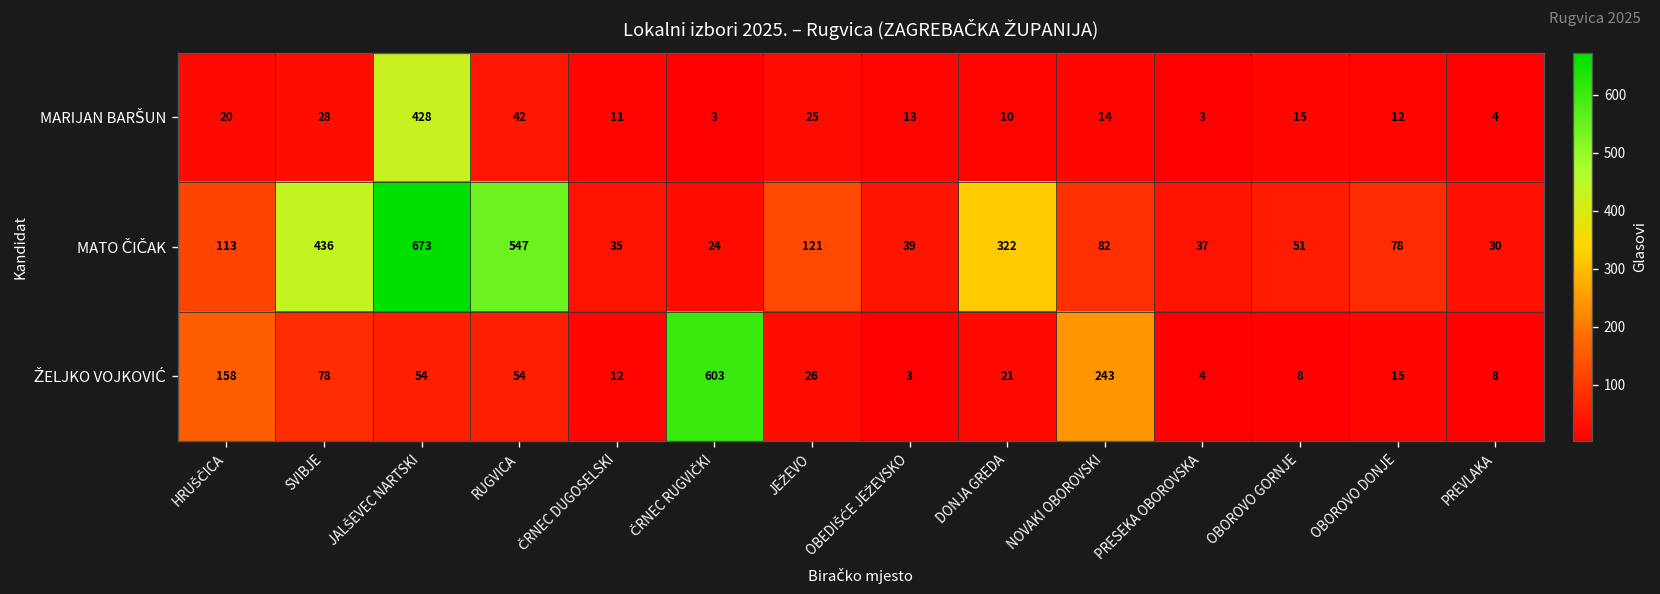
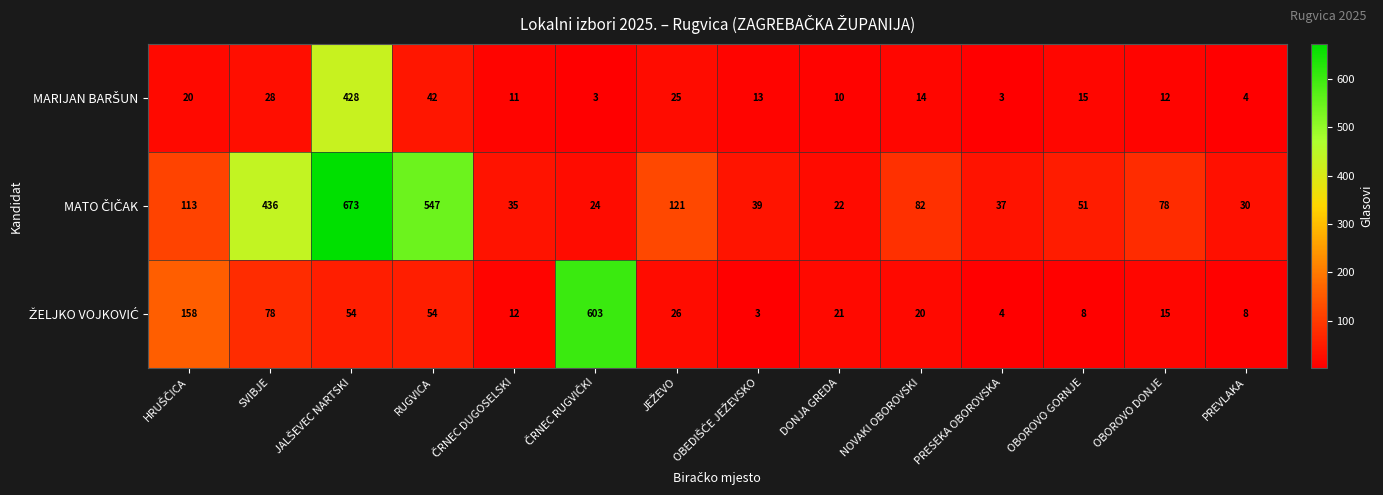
  {
    "MARIJAN BARŠUN": {
      "HRUŠČICA": 20,
      "SVIBJE": 28,
      "JALŠEVEC NARTSKI": 428,
      "RUGVICA": 42,
      "ČRNEC DUGOSELSKI": 11,
      "ČRNEC RUGVIČKI": 3,
      "JEŽEVO": 25,
      "OBEDIŠĆE JEŽEVSKO": 13,
      "DONJA GREDA": 10,
      "NOVAKI OBOROVSKI": 14,
      "PRESEKA OBOROVSKA": 3,
      "OBOROVO GORNJE": 15,
      "OBOROVO DONJE": 12,
      "PREVLAKA": 4
    },
    "MATO ČIČAK": {
      "HRUŠČICA": 113,
      "SVIBJE": 436,
      "JALŠEVEC NARTSKI": 673,
      "RUGVICA": 547,
      "ČRNEC DUGOSELSKI": 35,
      "ČRNEC RUGVIČKI": 24,
      "JEŽEVO": 121,
      "OBEDIŠĆE JEŽEVSKO": 39,
-     "DONJA GREDA": 322,
+     "DONJA GREDA": 22,
      "NOVAKI OBOROVSKI": 82,
      "PRESEKA OBOROVSKA": 37,
      "OBOROVO GORNJE": 51,
      "OBOROVO DONJE": 78,
      "PREVLAKA": 30
    },
    "ŽELJKO VOJKOVIĆ": {
      "HRUŠČICA": 158,
      "SVIBJE": 78,
      "JALŠEVEC NARTSKI": 54,
      "RUGVICA": 54,
      "ČRNEC DUGOSELSKI": 12,
      "ČRNEC RUGVIČKI": 603,
      "JEŽEVO": 26,
      "OBEDIŠĆE JEŽEVSKO": 3,
      "DONJA GREDA": 21,
-     "NOVAKI OBOROVSKI": 243,
+     "NOVAKI OBOROVSKI": 20,
      "PRESEKA OBOROVSKA": 4,
      "OBOROVO GORNJE": 8,
      "OBOROVO DONJE": 15,
      "PREVLAKA": 8
    }
  }
